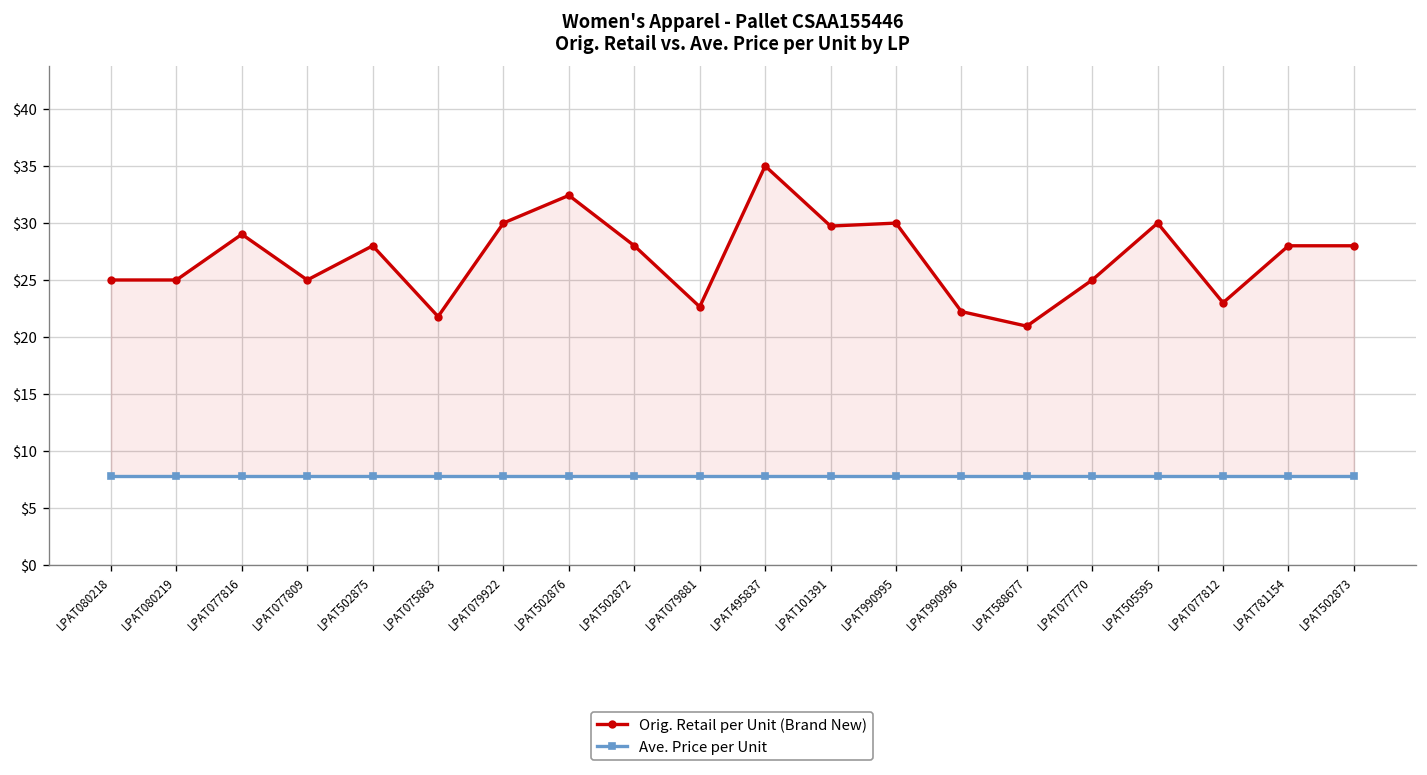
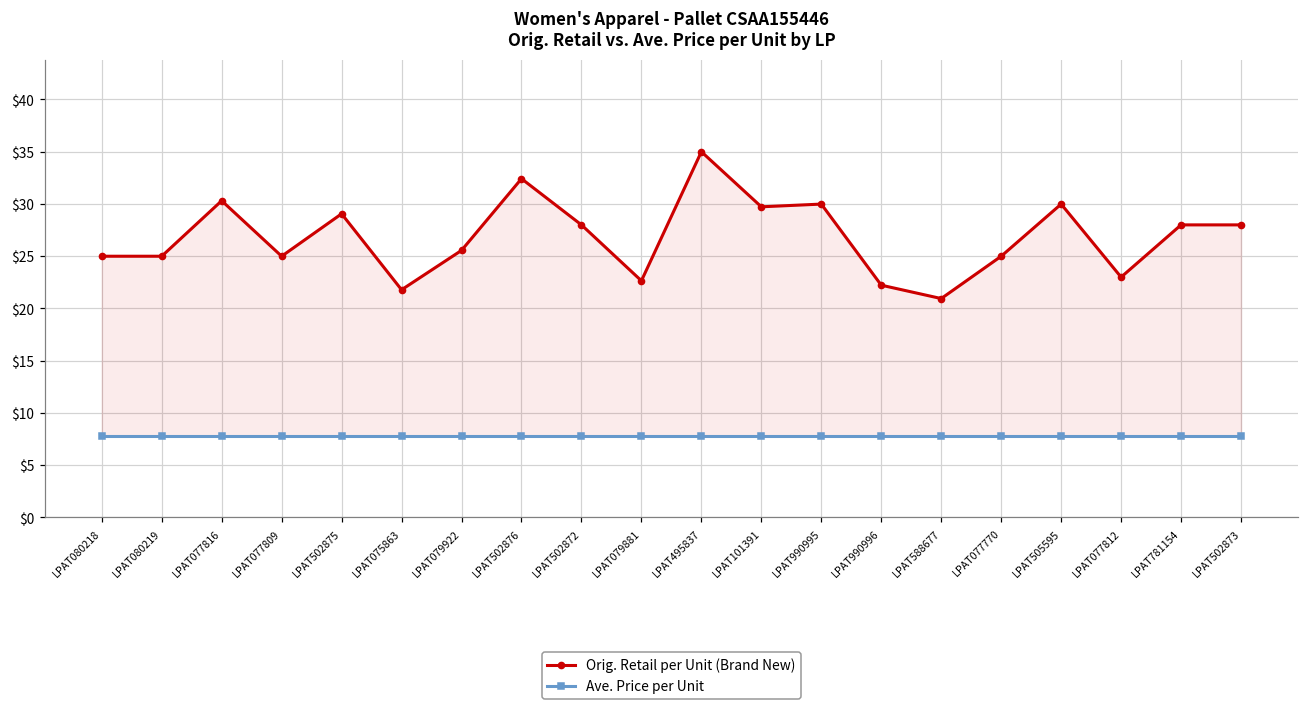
  {
    "Orig. Retail per Unit (Brand New)": {
      "LPAT080218": "$25",
      "LPAT080219": "$25",
-     "LPAT077816": "$29",
+     "LPAT077816": "$30",
      "LPAT077809": "$25",
-     "LPAT502875": "$28",
+     "LPAT502875": "$29",
      "LPAT075863": "$22",
-     "LPAT079922": "$30",
+     "LPAT079922": "$26",
      "LPAT502876": "$32",
      "LPAT502872": "$28",
      "LPAT079881": "$23",
      "LPAT495837": "$35",
      "LPAT101391": "$30",
      "LPAT990995": "$30",
      "LPAT990996": "$22",
      "LPAT588677": "$21",
      "LPAT077770": "$25",
      "LPAT505595": "$30",
      "LPAT077812": "$23",
      "LPAT781154": "$28",
      "LPAT502873": "$28"
    },
    "Ave. Price per Unit": {
      "LPAT080218": "$8",
      "LPAT080219": "$8",
      "LPAT077816": "$8",
      "LPAT077809": "$8",
      "LPAT502875": "$8",
      "LPAT075863": "$8",
      "LPAT079922": "$8",
      "LPAT502876": "$8",
      "LPAT502872": "$8",
      "LPAT079881": "$8",
      "LPAT495837": "$8",
      "LPAT101391": "$8",
      "LPAT990995": "$8",
      "LPAT990996": "$8",
      "LPAT588677": "$8",
      "LPAT077770": "$8",
      "LPAT505595": "$8",
      "LPAT077812": "$8",
      "LPAT781154": "$8",
      "LPAT502873": "$8"
    }
  }
